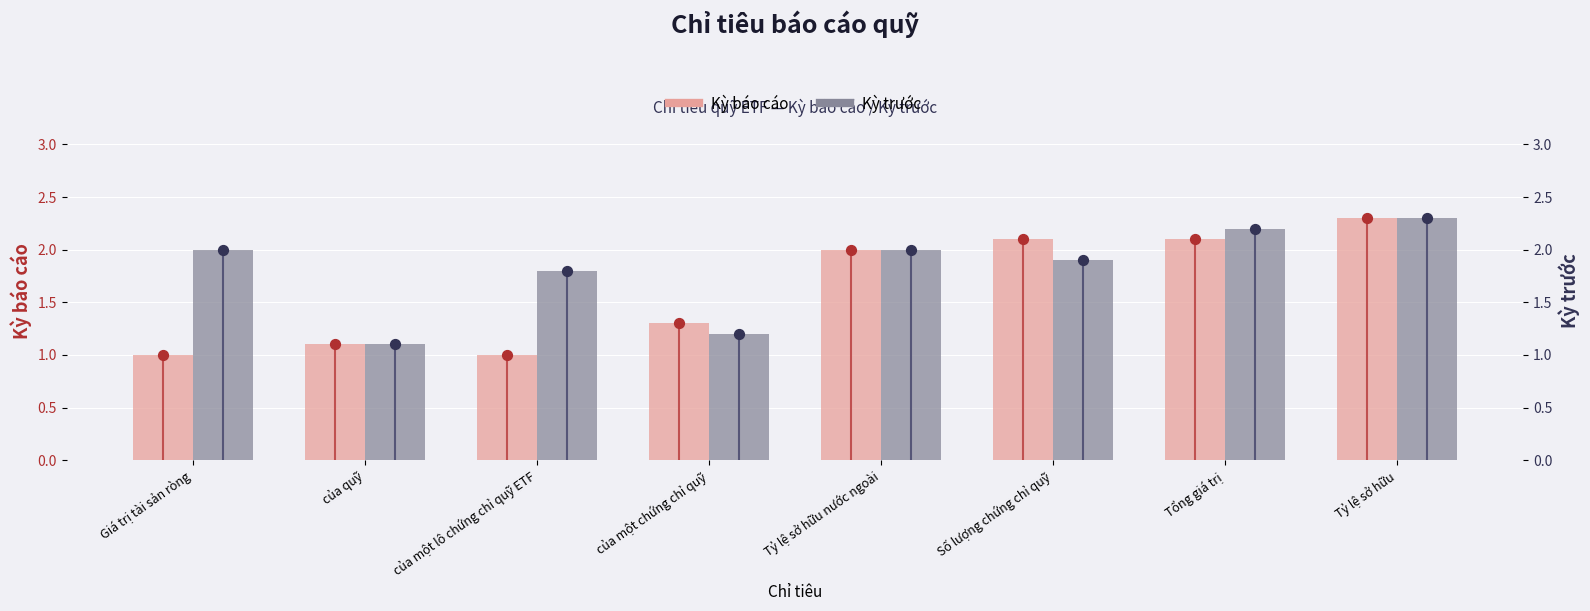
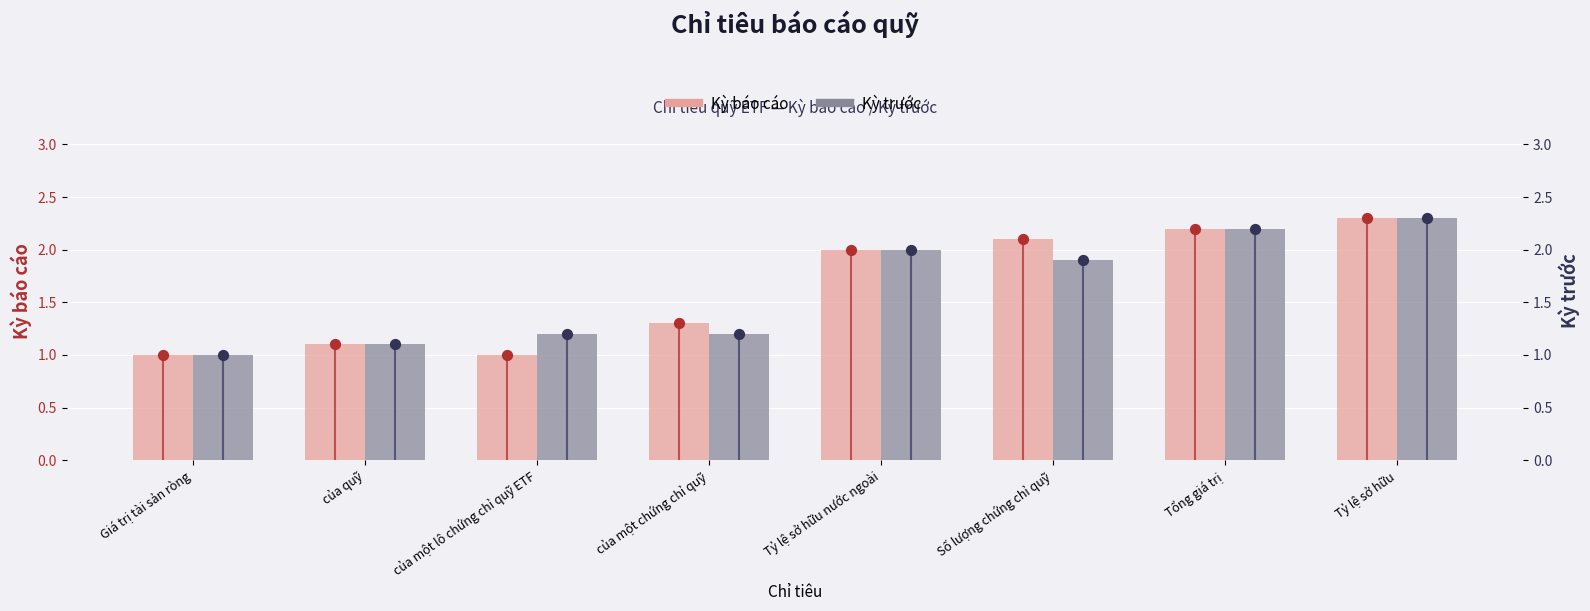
  {
    "Kỳ báo cáo": {
      "Giá trị tài sản ròng": 1.0,
      "của quỹ": 1.1,
      "của một lô chứng chỉ quỹ ETF": 1.0,
      "của một chứng chỉ quỹ": 1.3,
      "Tỷ lệ sở hữu nước ngoài": 2.0,
      "Số lượng chứng chỉ quỹ": 2.1,
-     "Tổng giá trị": 2.1,
+     "Tổng giá trị": 2.2,
      "Tỷ lệ sở hữu": 2.3
    },
    "Kỳ trước": {
-     "Giá trị tài sản ròng": 2,
+     "Giá trị tài sản ròng": 1,
      "của quỹ": 1.1,
-     "của một lô chứng chỉ quỹ ETF": 1.8,
+     "của một lô chứng chỉ quỹ ETF": 1.2,
      "của một chứng chỉ quỹ": 1.2,
      "Tỷ lệ sở hữu nước ngoài": 2.0,
      "Số lượng chứng chỉ quỹ": 1.9,
      "Tổng giá trị": 2.2,
      "Tỷ lệ sở hữu": 2.3
    }
  }
